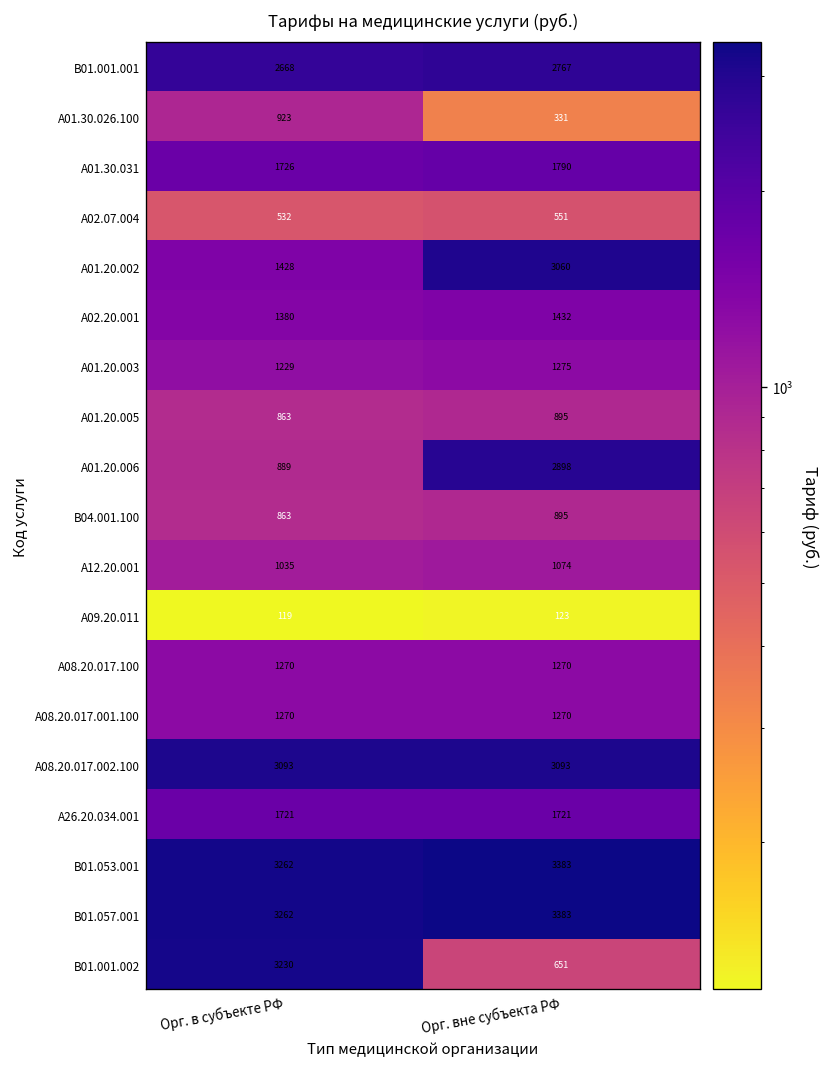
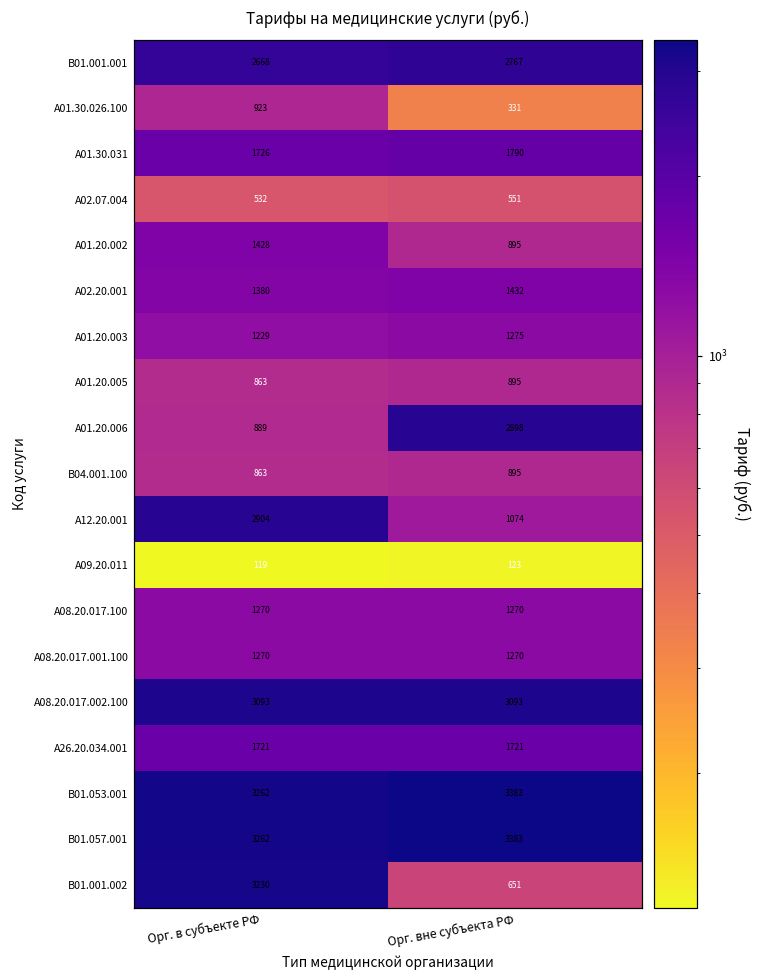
  {
    "B01.001.001": {
      "Орг. в субъекте РФ": 2668,
      "Орг. вне субъекта РФ": 2767
    },
    "A01.30.026.100": {
      "Орг. в субъекте РФ": 923,
      "Орг. вне субъекта РФ": 331
    },
    "A01.30.031": {
      "Орг. в субъекте РФ": 1726,
      "Орг. вне субъекта РФ": 1790
    },
    "A02.07.004": {
      "Орг. в субъекте РФ": 532,
      "Орг. вне субъекта РФ": 551
    },
    "A01.20.002": {
      "Орг. в субъекте РФ": 1428,
-     "Орг. вне субъекта РФ": 3060
+     "Орг. вне субъекта РФ": 895
    },
    "A02.20.001": {
      "Орг. в субъекте РФ": 1380,
      "Орг. вне субъекта РФ": 1432
    },
    "A01.20.003": {
      "Орг. в субъекте РФ": 1229,
      "Орг. вне субъекта РФ": 1275
    },
    "A01.20.005": {
      "Орг. в субъекте РФ": 863,
      "Орг. вне субъекта РФ": 895
    },
    "A01.20.006": {
      "Орг. в субъекте РФ": 889,
      "Орг. вне субъекта РФ": 2898
    },
    "B04.001.100": {
      "Орг. в субъекте РФ": 863,
      "Орг. вне субъекта РФ": 895
    },
    "A12.20.001": {
-     "Орг. в субъекте РФ": 1035,
+     "Орг. в субъекте РФ": 2904,
      "Орг. вне субъекта РФ": 1074
    },
    "A09.20.011": {
      "Орг. в субъекте РФ": 119,
      "Орг. вне субъекта РФ": 123
    },
    "A08.20.017.100": {
      "Орг. в субъекте РФ": 1270,
      "Орг. вне субъекта РФ": 1270
    },
    "A08.20.017.001.100": {
      "Орг. в субъекте РФ": 1270,
      "Орг. вне субъекта РФ": 1270
    },
    "A08.20.017.002.100": {
      "Орг. в субъекте РФ": 3093,
      "Орг. вне субъекта РФ": 3093
    },
    "A26.20.034.001": {
      "Орг. в субъекте РФ": 1721,
      "Орг. вне субъекта РФ": 1721
    },
    "B01.053.001": {
      "Орг. в субъекте РФ": 3262,
      "Орг. вне субъекта РФ": 3383
    },
    "B01.057.001": {
      "Орг. в субъекте РФ": 3262,
      "Орг. вне субъекта РФ": 3383
    },
    "B01.001.002": {
      "Орг. в субъекте РФ": 3230,
      "Орг. вне субъекта РФ": 651
    }
  }
